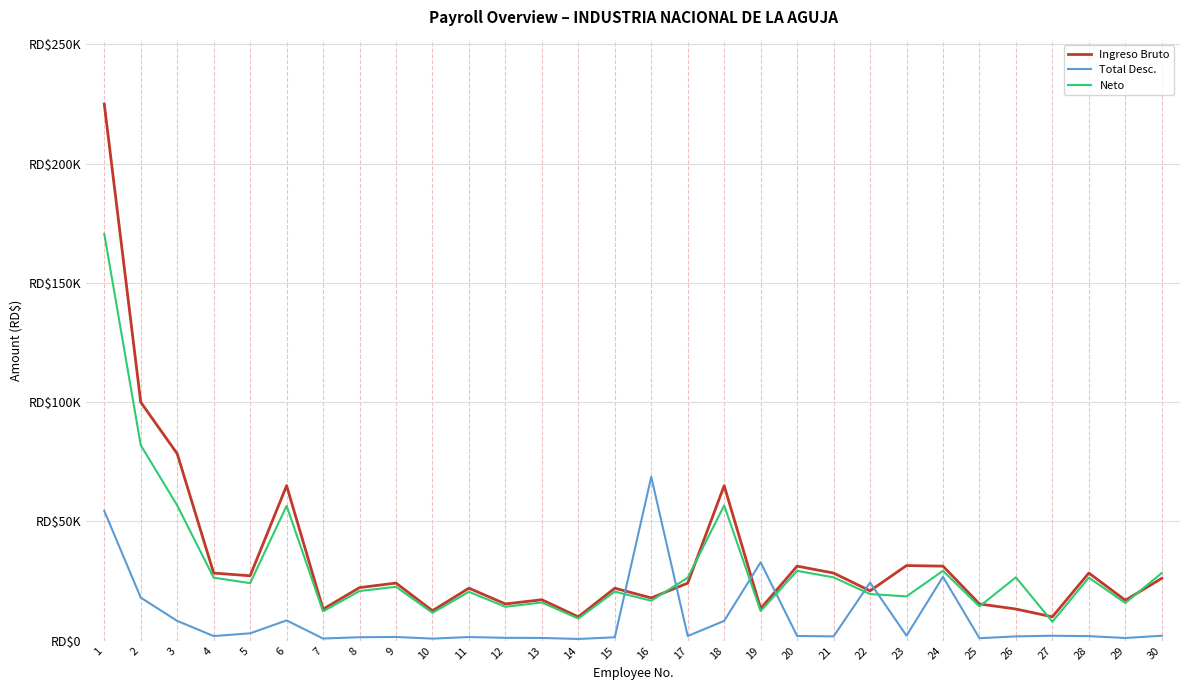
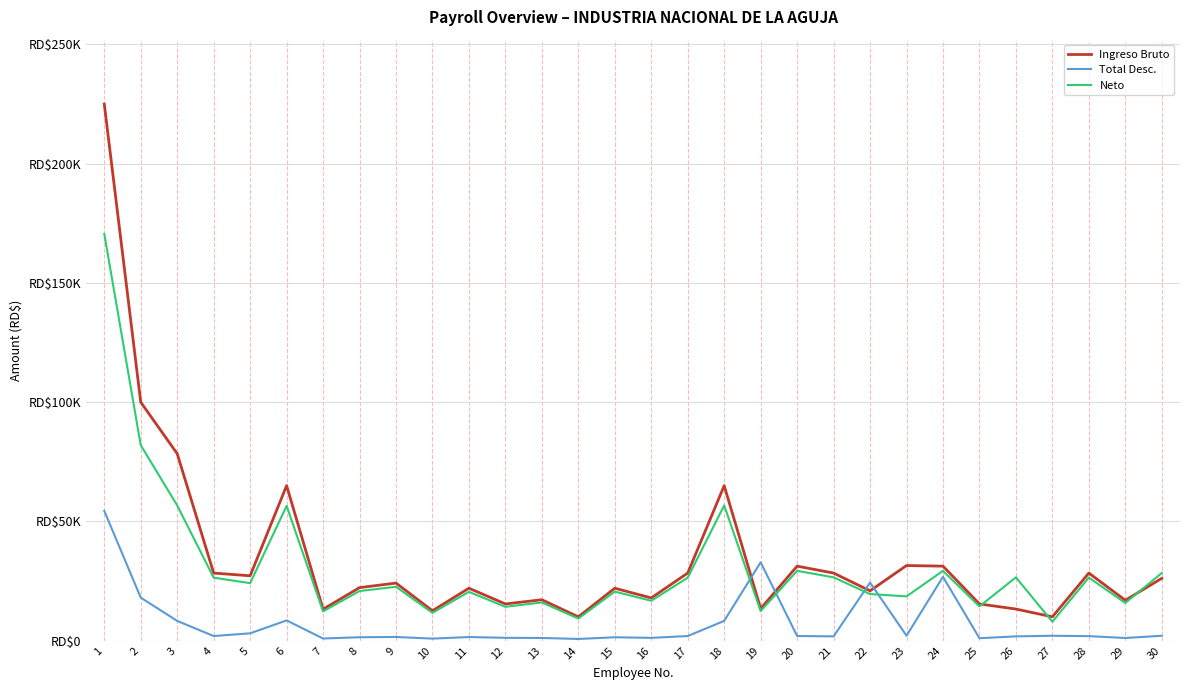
  {
    "Ingreso Bruto": {
      "1": "RD$225000",
      "2": "RD$100000",
      "3": "RD$78000",
      "4": "RD$28000",
      "5": "RD$27000",
      "6": "RD$65000",
      "8": "RD$22000",
      "9": "RD$24000",
      "11": "RD$22000",
      "12": "RD$15000",
      "13": "RD$17000",
      "15": "RD$22000",
      "16": "RD$18000",
-     "17": "RD$24000",
+     "17": "RD$28000",
      "18": "RD$65000",
      "20": "RD$31000",
      "21": "RD$28000",
      "22": "RD$21000",
      "23": "RD$32000",
      "24": "RD$31000",
      "26": "RD$13000",
      "27": "RD$10000",
      "28": "RD$28000",
      "29": "RD$17000",
      "30": "RD$26000"
    },
    "Total Desc.": {
      "1": "RD$54000",
      "2": "RD$18000",
      "3": "RD$8000",
      "4": "RD$2000",
      "5": "RD$3000",
      "6": "RD$8000",
      "7": "RD$1000",
      "8": "RD$1000",
      "9": "RD$2000",
      "10": "RD$1000",
      "11": "RD$2000",
      "12": "RD$1000",
      "13": "RD$1000",
      "14": "RD$1000",
      "15": "RD$1000",
-     "16": "RD$69000",
+     "16": "RD$1000",
      "17": "RD$2000",
      "18": "RD$8000",
      "19": "RD$33000",
      "20": "RD$2000",
      "21": "RD$2000",
      "22": "RD$24000",
      "23": "RD$2000",
      "24": "RD$27000",
      "25": "RD$1000",
      "26": "RD$2000",
      "27": "RD$2000",
      "28": "RD$2000",
      "29": "RD$1000",
      "30": "RD$2000"
    },
    "Neto": {
      "1": "RD$171000",
      "2": "RD$82000",
      "3": "RD$57000",
      "4": "RD$26000",
      "5": "RD$24000",
      "6": "RD$57000",
      "8": "RD$21000",
      "9": "RD$23000",
      "11": "RD$20000",
      "12": "RD$14000",
      "13": "RD$16000",
      "15": "RD$21000",
      "16": "RD$17000",
      "17": "RD$26000",
      "18": "RD$57000",
      "20": "RD$29000",
      "21": "RD$27000",
      "22": "RD$20000",
      "23": "RD$19000",
      "24": "RD$29000",
      "26": "RD$27000",
      "27": "RD$8000",
      "28": "RD$26000",
      "29": "RD$16000",
      "30": "RD$28000"
    }
  }
